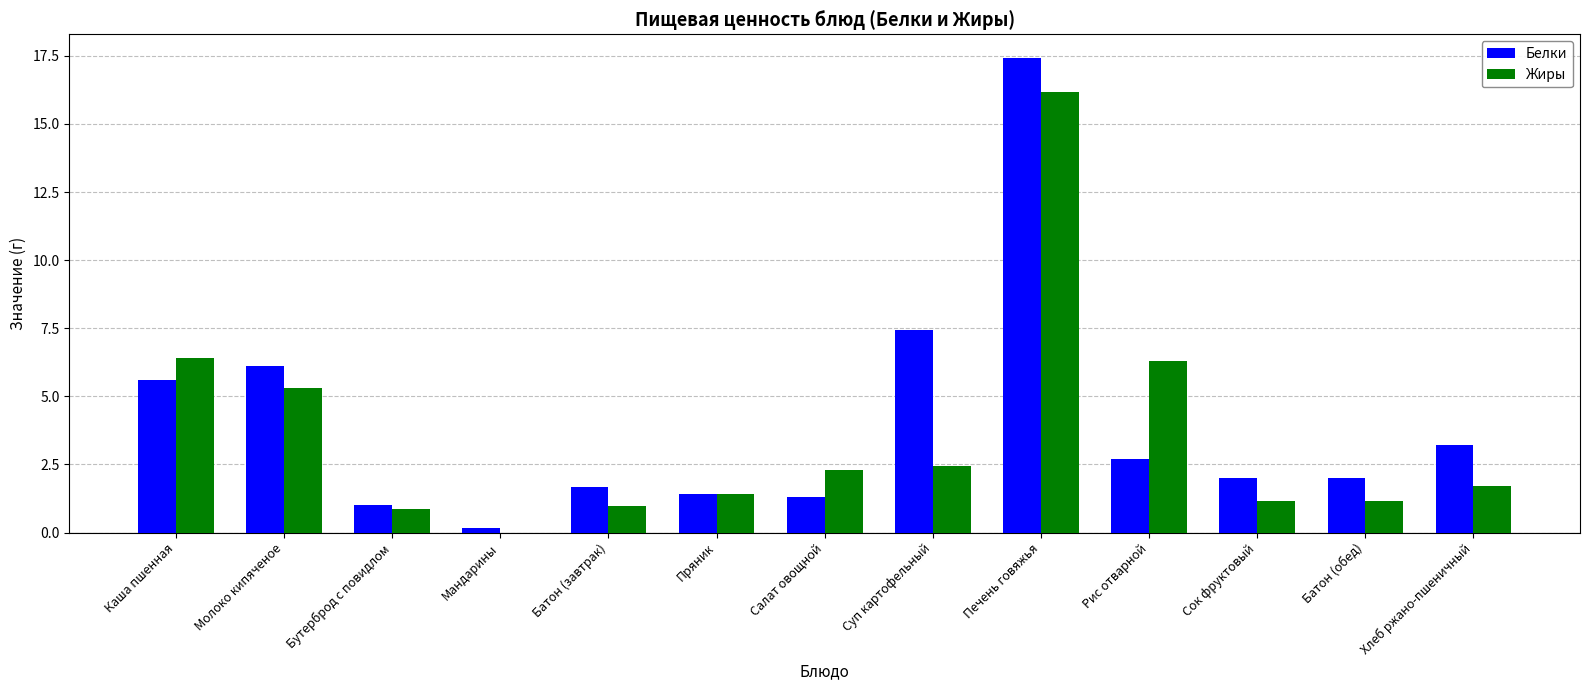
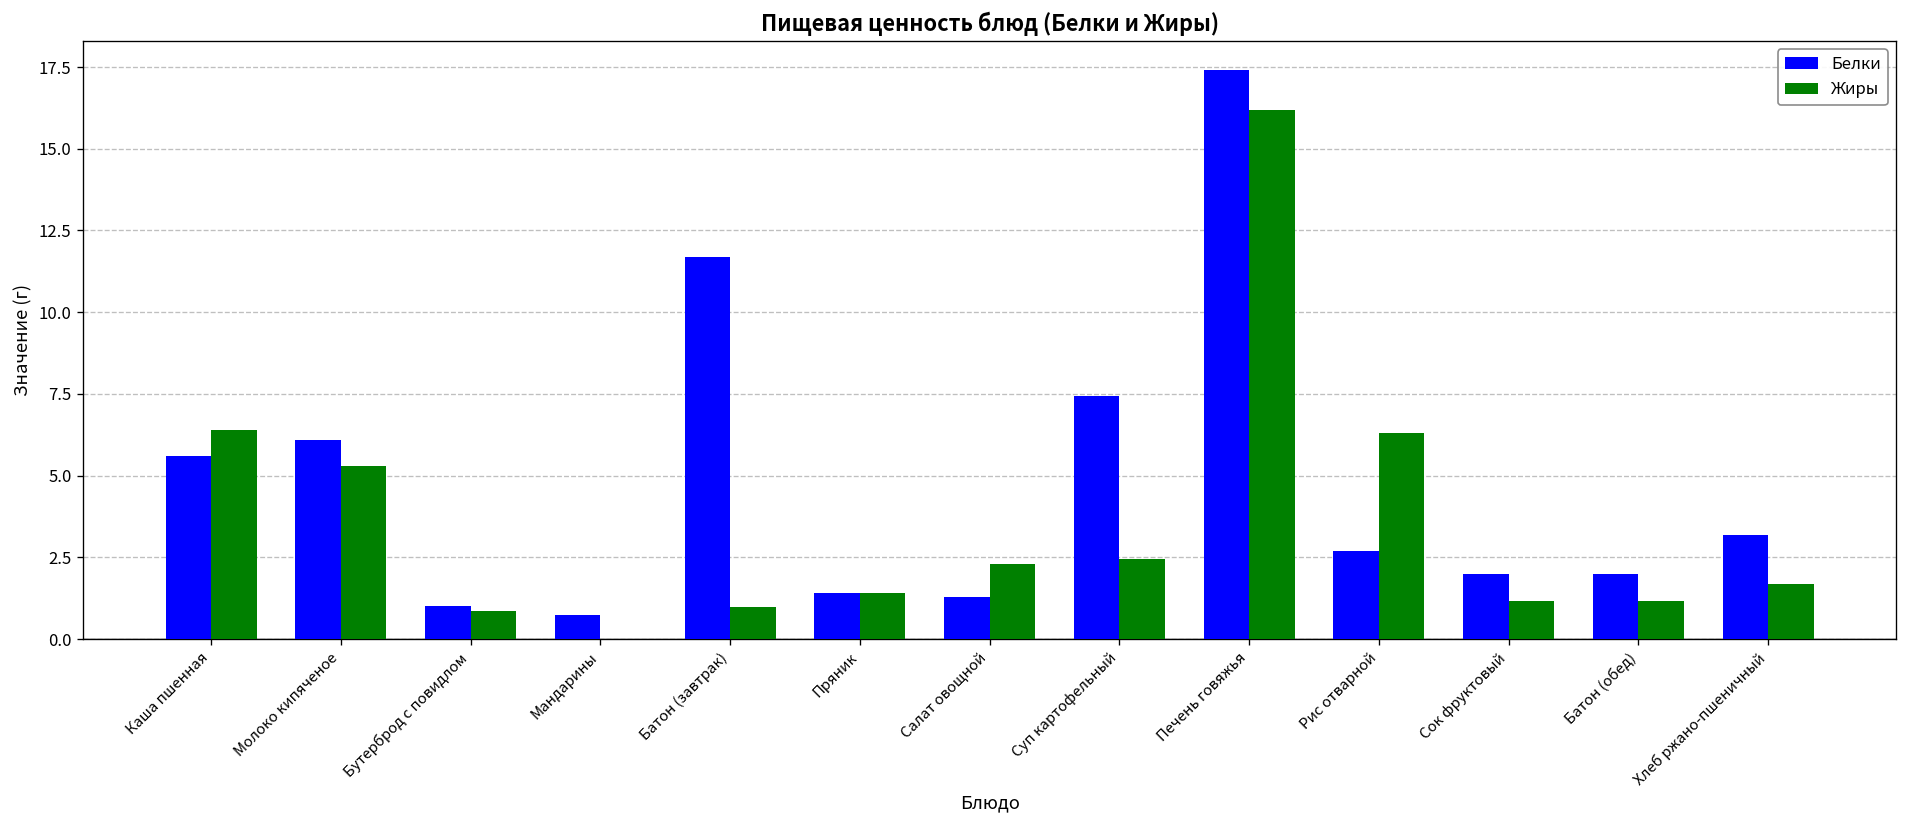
  {
    "Белки": {
      "Каша пшенная": 5.6,
      "Молоко кипяченое": 6.1,
      "Бутерброд с повидлом": 1.0,
-     "Мандарины": 0.2,
-     "Батон (завтрак)": 1.7,
+     "Мандарины": 0.8,
+     "Батон (завтрак)": 11.7,
      "Пряник": 1.4,
      "Салат овощной": 1.3,
      "Суп картофельный": 7.4,
      "Печень говяжья": 17.4,
      "Рис отварной": 2.7,
      "Сок фруктовый": 2.0,
      "Батон (обед)": 2.0,
      "Хлеб ржано-пшеничный": 3.2
    },
    "Жиры": {
      "Каша пшенная": 6.4,
      "Молоко кипяченое": 5.3,
      "Бутерброд с повидлом": 0.9,
      "Мандарины": 0.0,
      "Батон (завтрак)": 1.0,
      "Пряник": 1.4,
      "Салат овощной": 2.3,
      "Суп картофельный": 2.4,
      "Печень говяжья": 16.2,
      "Рис отварной": 6.3,
      "Сок фруктовый": 1.2,
      "Батон (обед)": 1.2,
      "Хлеб ржано-пшеничный": 1.7
    }
  }
